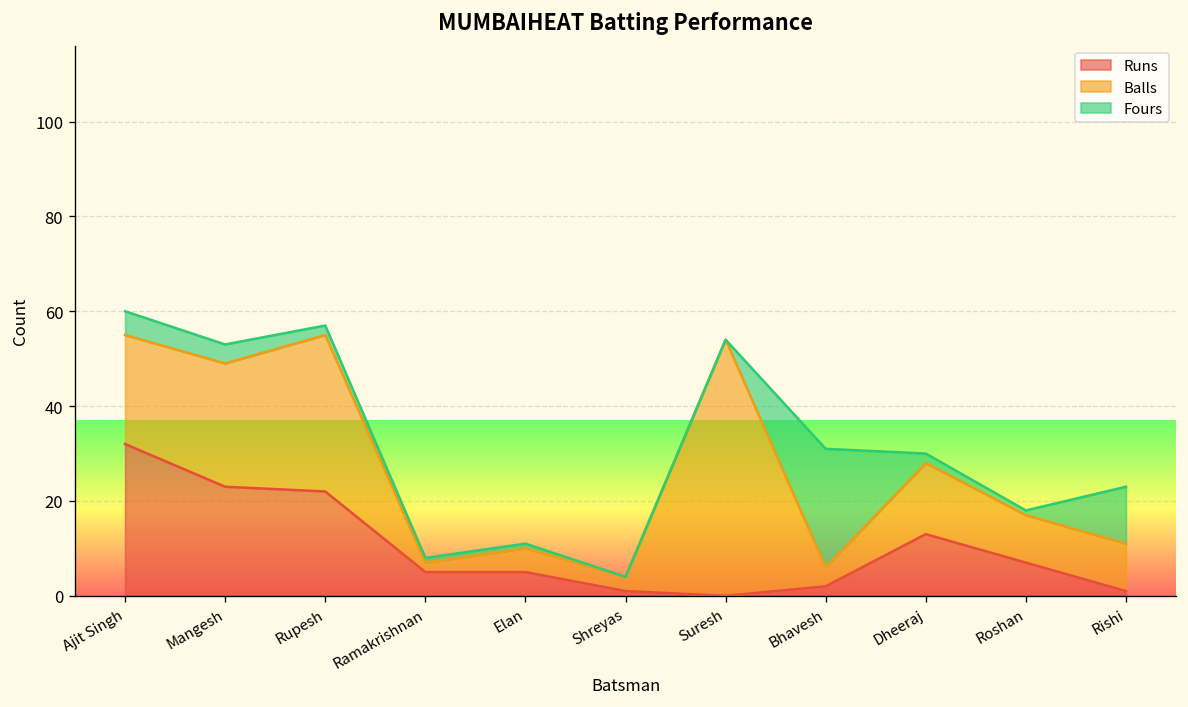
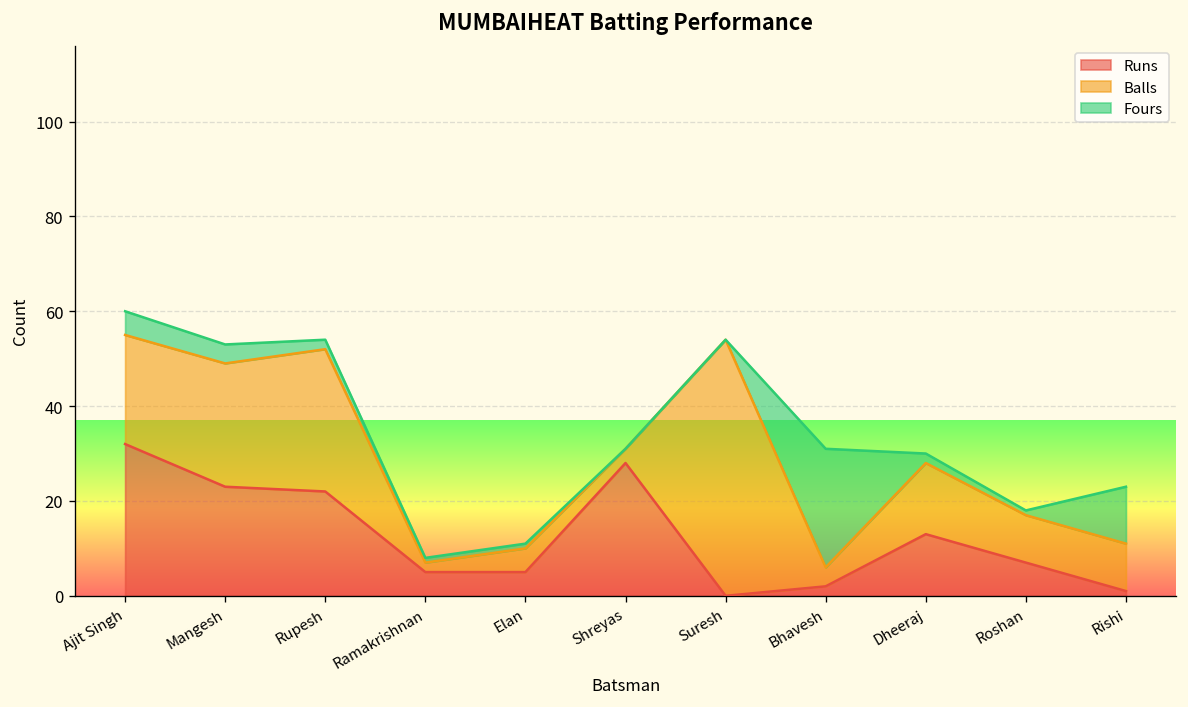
  {
    "Runs": {
      "Ajit Singh": 32,
      "Mangesh": 23,
      "Rupesh": 22,
      "Ramakrishnan": 5,
      "Elan": 5,
-     "Shreyas": 1,
+     "Shreyas": 28,
      "Suresh": 0,
      "Bhavesh": 2,
      "Dheeraj": 13,
      "Roshan": 7,
      "Rishi": 1
    },
    "Balls": {
      "Ajit Singh": 23,
      "Mangesh": 26,
-     "Rupesh": 33,
+     "Rupesh": 30,
      "Ramakrishnan": 2,
      "Elan": 5,
      "Bhavesh": 4,
      "Dheeraj": 15,
      "Roshan": 10,
      "Rishi": 10
    },
    "Fours": {
      "Ajit Singh": 5,
      "Mangesh": 4,
      "Rupesh": 2,
      "Ramakrishnan": 1,
      "Elan": 1,
      "Bhavesh": 25,
      "Dheeraj": 2,
      "Roshan": 1,
      "Rishi": 12
    }
  }
